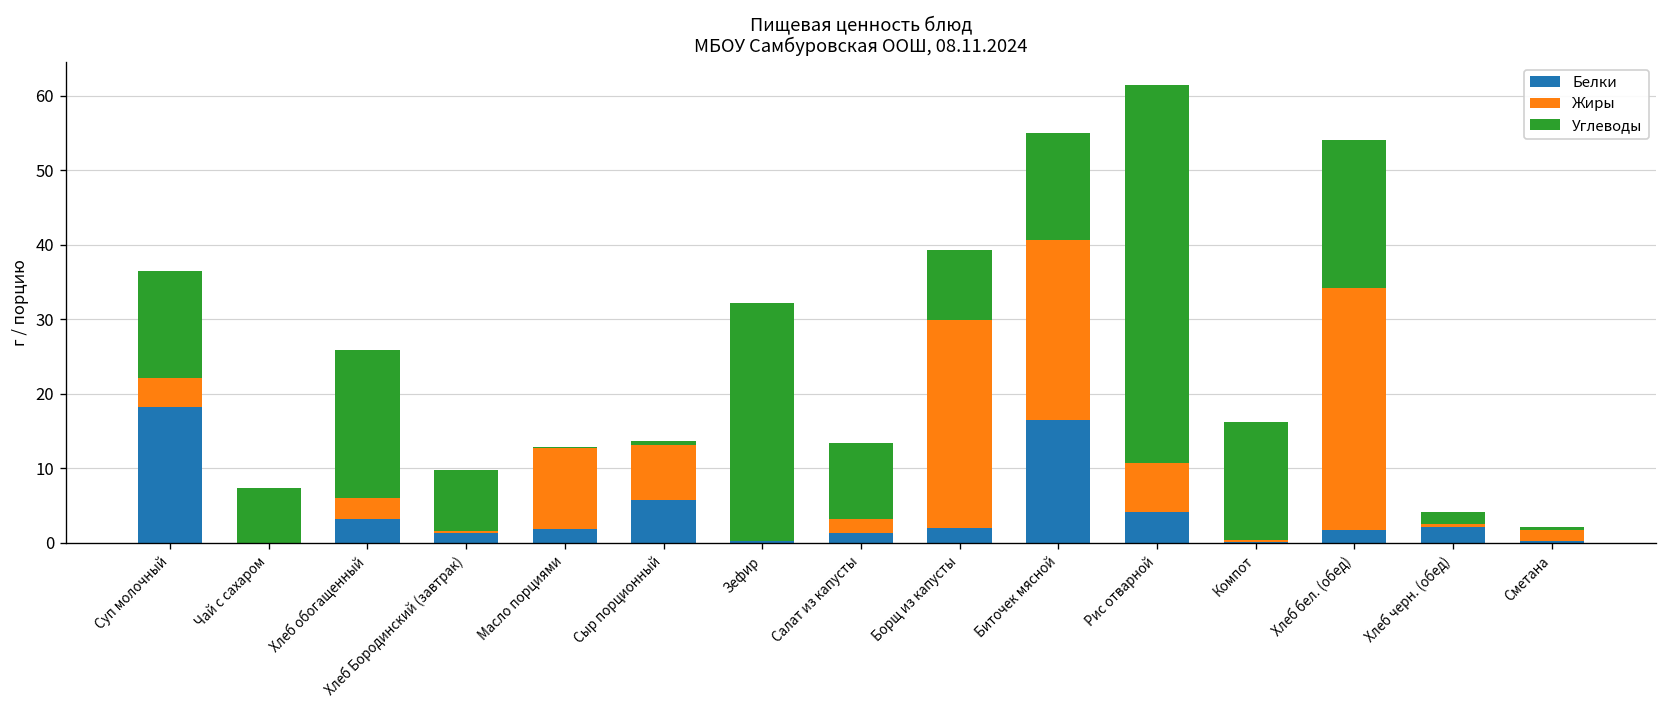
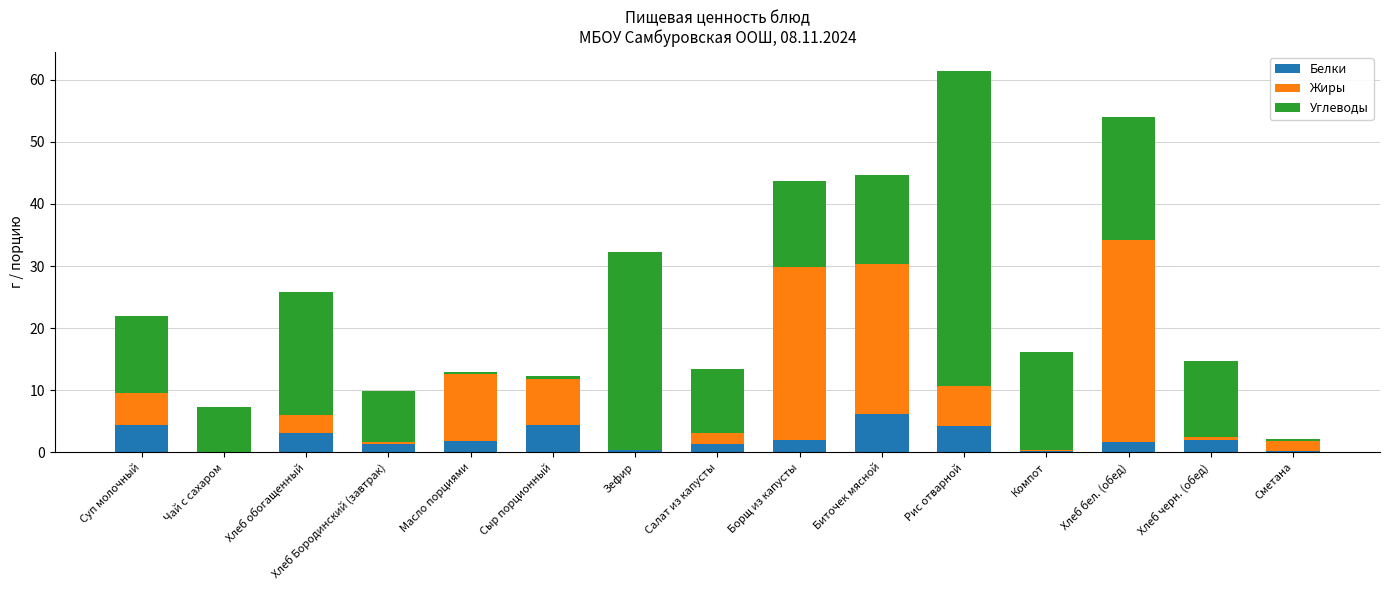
  {
    "Белки": {
-     "Суп молочный": 18,
+     "Суп молочный": 4,
      "Чай с сахаром": 0,
      "Хлеб обогащенный": 3,
      "Хлеб Бородинский (завтрак)": 1,
      "Масло порциями": 2,
-     "Сыр порционный": 6,
+     "Сыр порционный": 4,
      "Салат из капусты": 1,
      "Борщ из капусты": 2,
-     "Биточек мясной": 17,
+     "Биточек мясной": 6,
      "Рис отварной": 4,
      "Хлеб бел. (обед)": 2,
      "Хлеб черн. (обед)": 2
    },
    "Жиры": {
-     "Суп молочный": 4,
+     "Суп молочный": 5,
      "Чай с сахаром": 0,
      "Хлеб обогащенный": 3,
      "Масло порциями": 11,
      "Сыр порционный": 7,
      "Зефир": 0,
      "Салат из капусты": 2,
      "Борщ из капусты": 28,
      "Биточек мясной": 24,
      "Рис отварной": 6,
      "Хлеб бел. (обед)": 33,
      "Сметана": 2
    },
    "Углеводы": {
-     "Суп молочный": 14,
+     "Суп молочный": 12,
      "Чай с сахаром": 7,
      "Хлеб обогащенный": 20,
      "Хлеб Бородинский (завтрак)": 8,
      "Сыр порционный": 0,
      "Зефир": 32,
      "Салат из капусты": 10,
-     "Борщ из капусты": 9,
+     "Борщ из капусты": 14,
      "Биточек мясной": 14,
      "Рис отварной": 51,
      "Компот": 16,
      "Хлеб бел. (обед)": 20,
-     "Хлеб черн. (обед)": 2
+     "Хлеб черн. (обед)": 12
    }
  }
